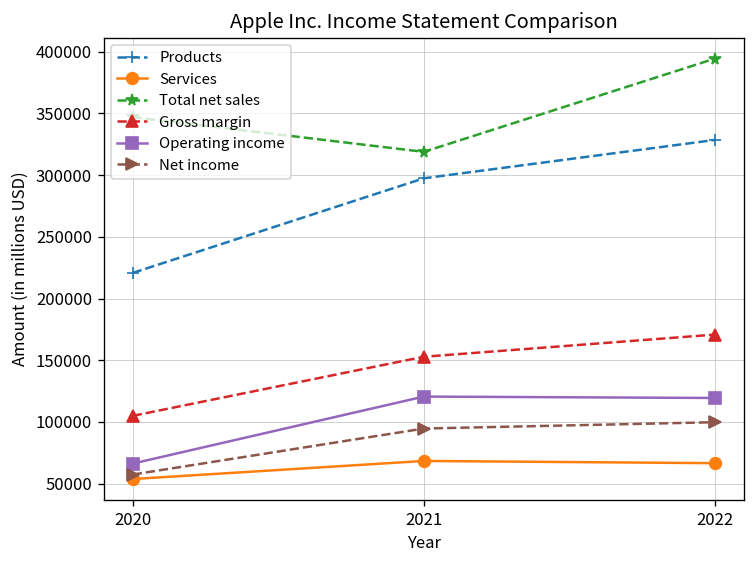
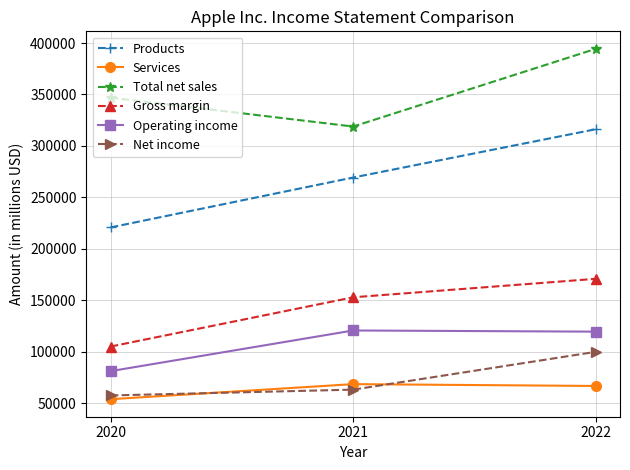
  {
    "Products": {
      "2020": 221000,
-     "2021": 297000,
-     "2022": 328000
+     "2021": 269000,
+     "2022": 316000
    },
    "Services": {
      "2020": 54000,
      "2021": 68000,
      "2022": 67000
    },
    "Total net sales": {
      "2021": 319000,
      "2022": 394000
    },
    "Gross margin": {
      "2020": 105000,
      "2021": 153000,
      "2022": 171000
    },
    "Operating income": {
-     "2020": 66000,
+     "2020": 81000,
      "2021": 121000,
      "2022": 119000
    },
    "Net income": {
      "2020": 57000,
-     "2021": 95000,
+     "2021": 63000,
      "2022": 100000
    }
  }
